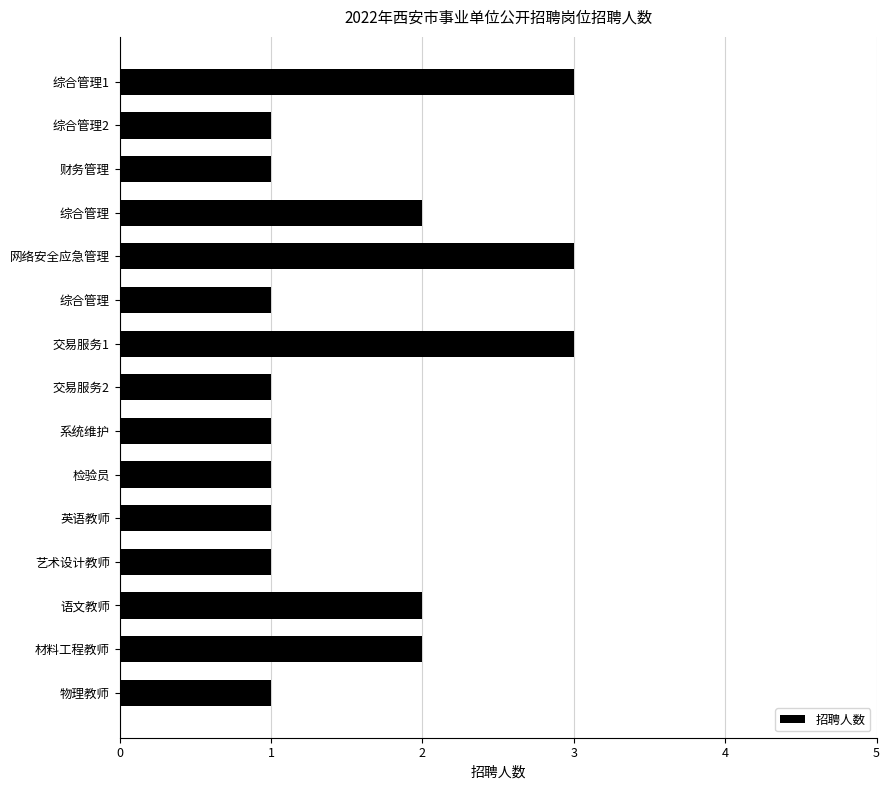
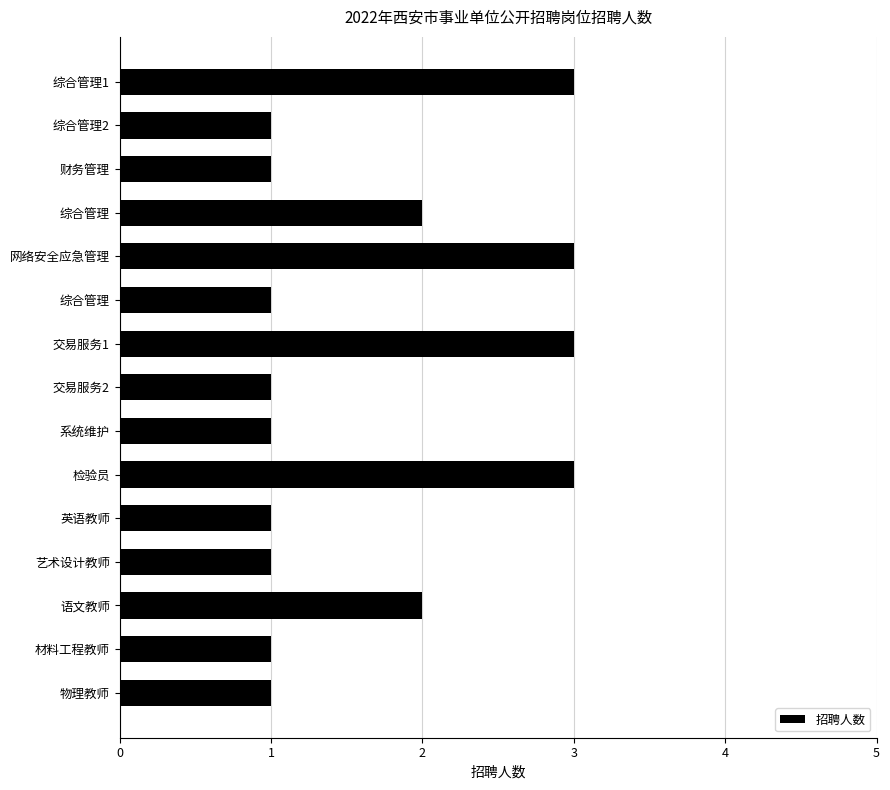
  {
    "综合管理1": 3,
    "综合管理2": 1,
    "财务管理": 1,
    "网络安全应急管理": 3,
    "交易服务1": 3,
    "交易服务2": 1,
    "系统维护": 1,
-   "检验员": 1,
+   "检验员": 3,
    "英语教师": 1,
    "艺术设计教师": 1,
    "语文教师": 2,
-   "材料工程教师": 2,
+   "材料工程教师": 1,
    "物理教师": 1
  }
